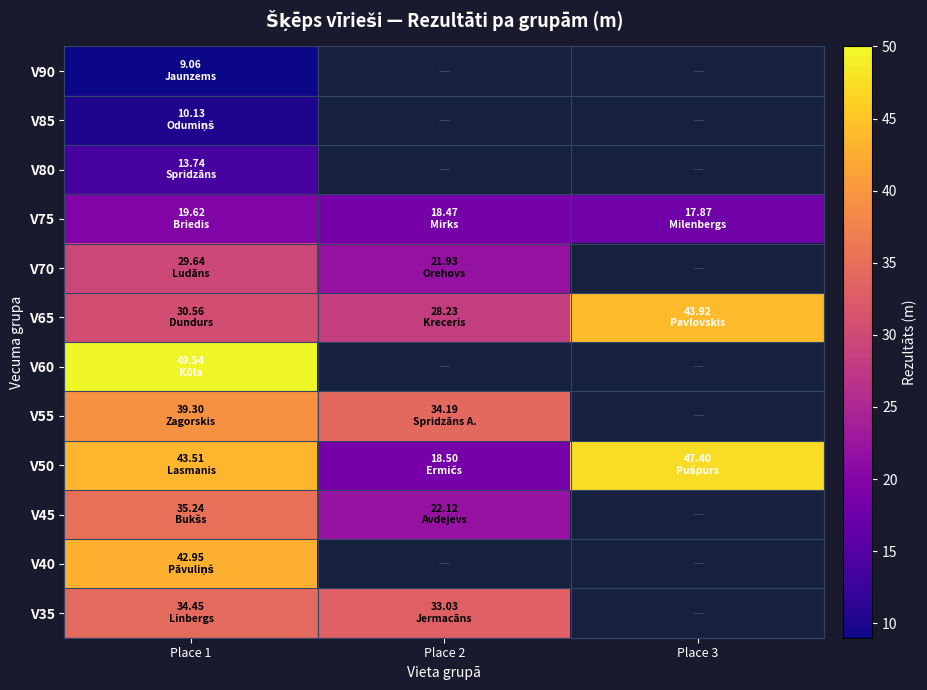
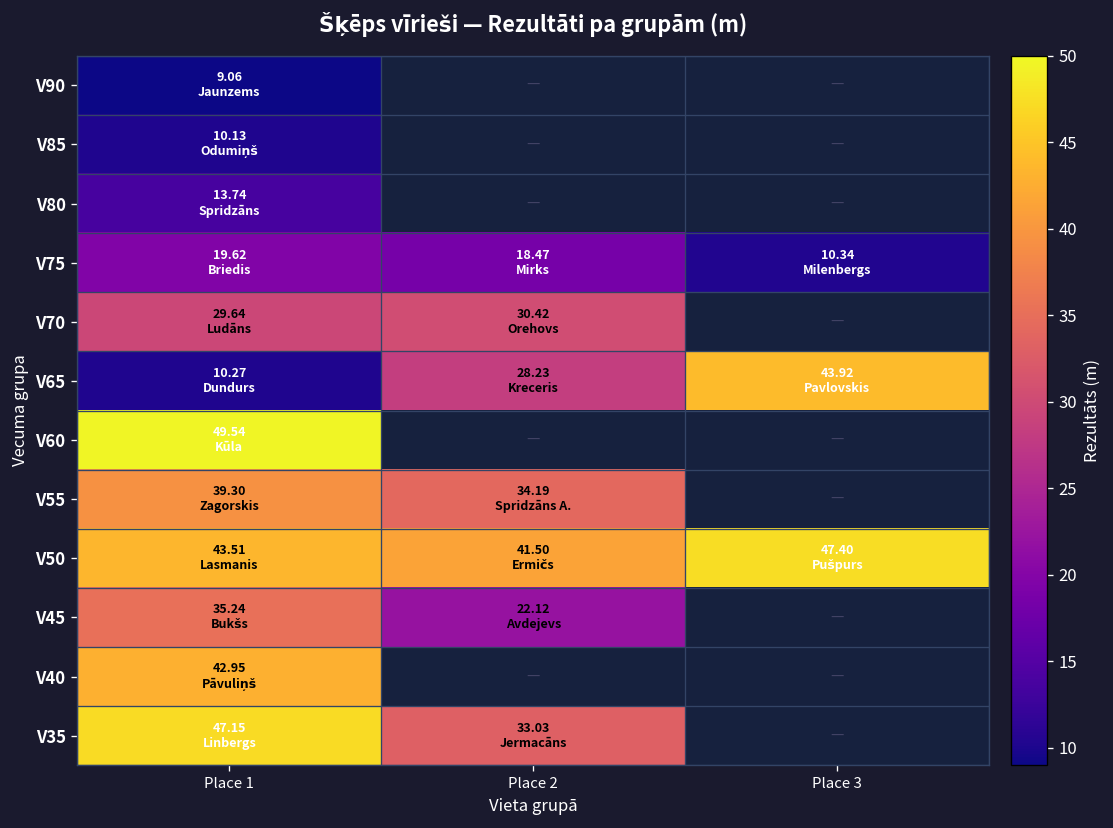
  {
    "V90": {
      "Place 1": 9.06
    },
    "V85": {
      "Place 1": 10.13
    },
    "V80": {
      "Place 1": 13.74
    },
    "V75": {
      "Place 1": 19.62,
      "Place 2": 18.47,
-     "Place 3": 17.87
+     "Place 3": 10.34
    },
    "V70": {
      "Place 1": 29.64,
-     "Place 2": 21.93
+     "Place 2": 30.42
    },
    "V65": {
-     "Place 1": 30.56,
+     "Place 1": 10.27,
      "Place 2": 28.23,
      "Place 3": 43.92
    },
    "V60": {
      "Place 1": 49.54
    },
    "V55": {
      "Place 1": 39.30,
      "Place 2": 34.19
    },
    "V50": {
      "Place 1": 43.51,
-     "Place 2": 18.50,
+     "Place 2": 41.50,
      "Place 3": 47.40
    },
    "V45": {
      "Place 1": 35.24,
      "Place 2": 22.12
    },
    "V40": {
      "Place 1": 42.95
    },
    "V35": {
-     "Place 1": 34.45,
+     "Place 1": 47.15,
      "Place 2": 33.03
    }
  }
